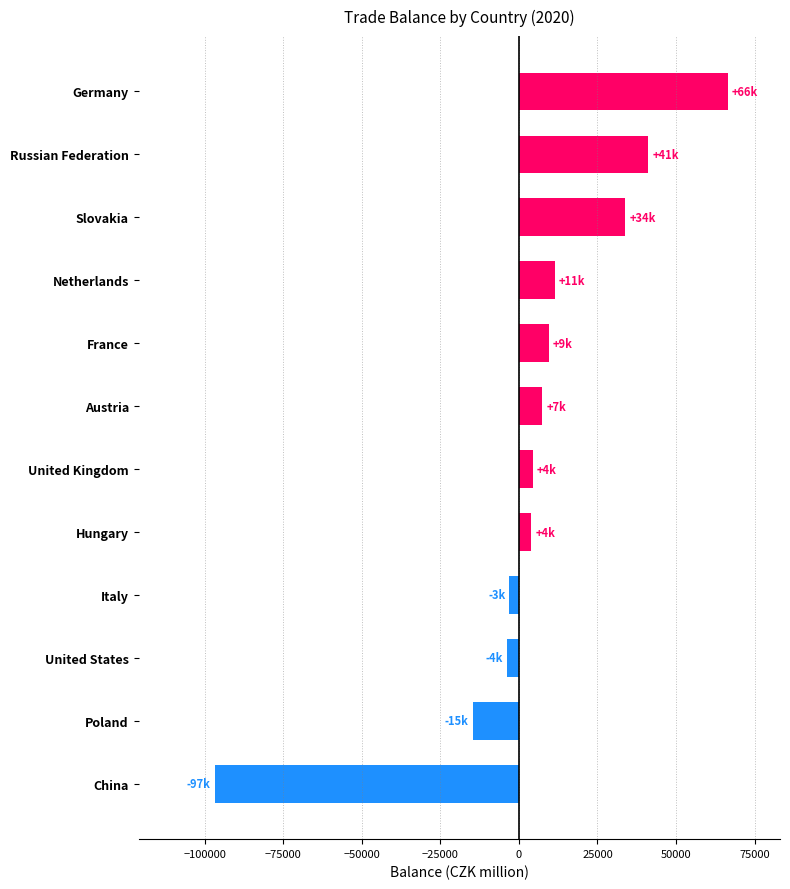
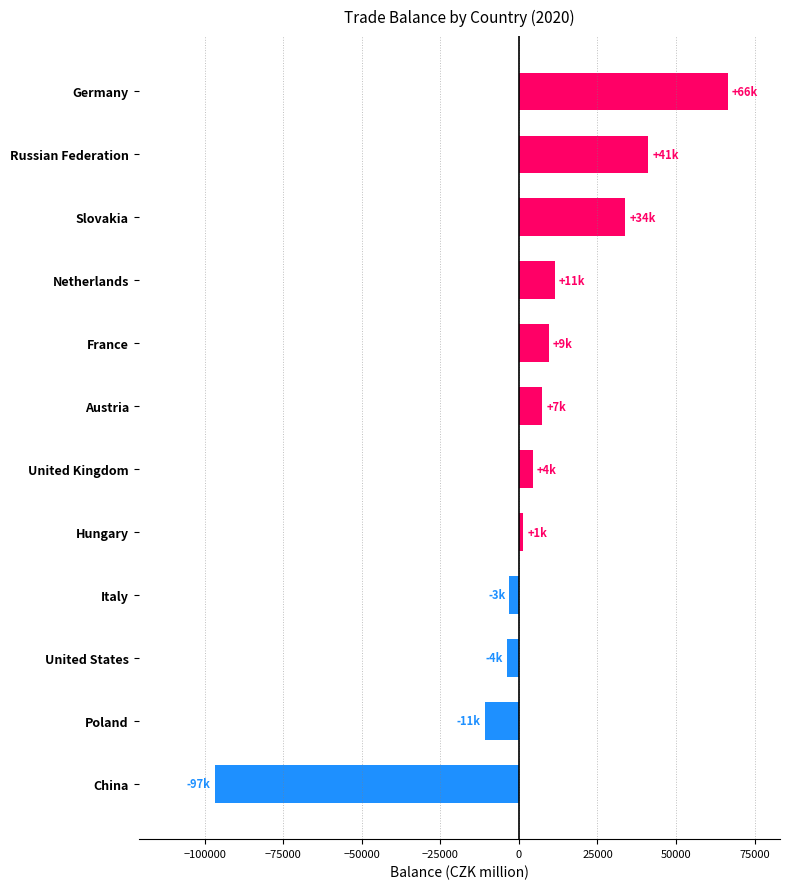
  {
    "Germany": "+66k",
    "Russian Federation": "+41k",
    "Slovakia": "+34k",
    "Netherlands": "+11k",
    "France": "+9k",
    "Austria": "+7k",
    "United Kingdom": "+4k",
-   "Hungary": "+4k",
+   "Hungary": "+1k",
    "Italy": "-3k",
    "United States": "-4k",
-   "Poland": "-15k",
+   "Poland": "-11k",
    "China": "-97k"
  }
